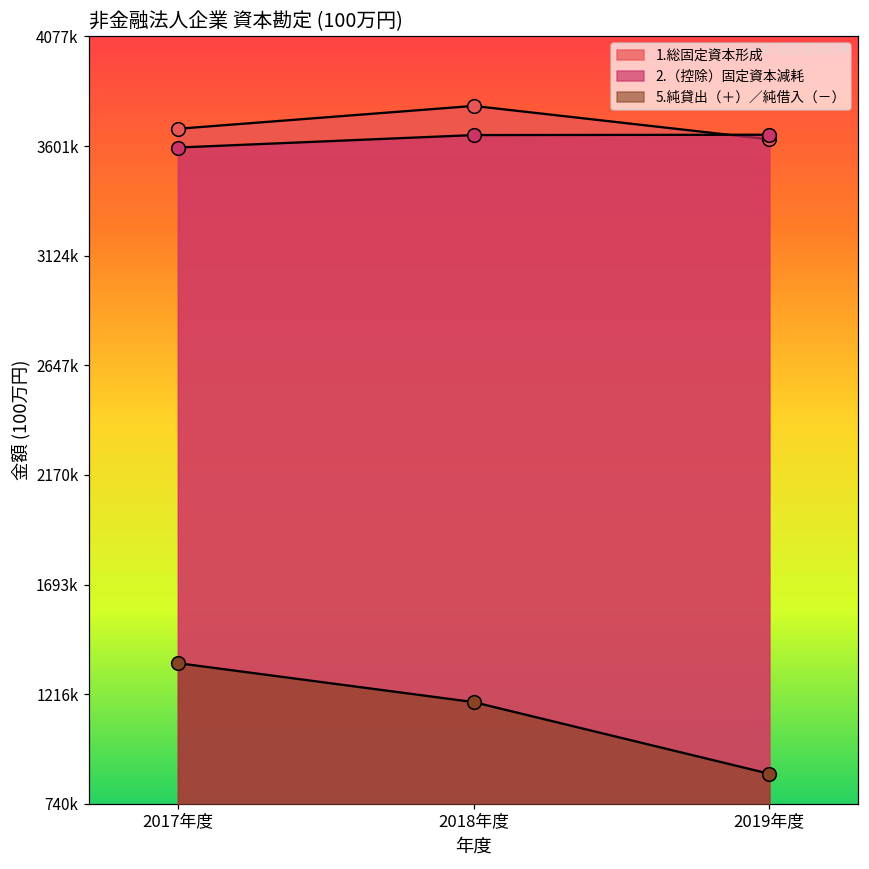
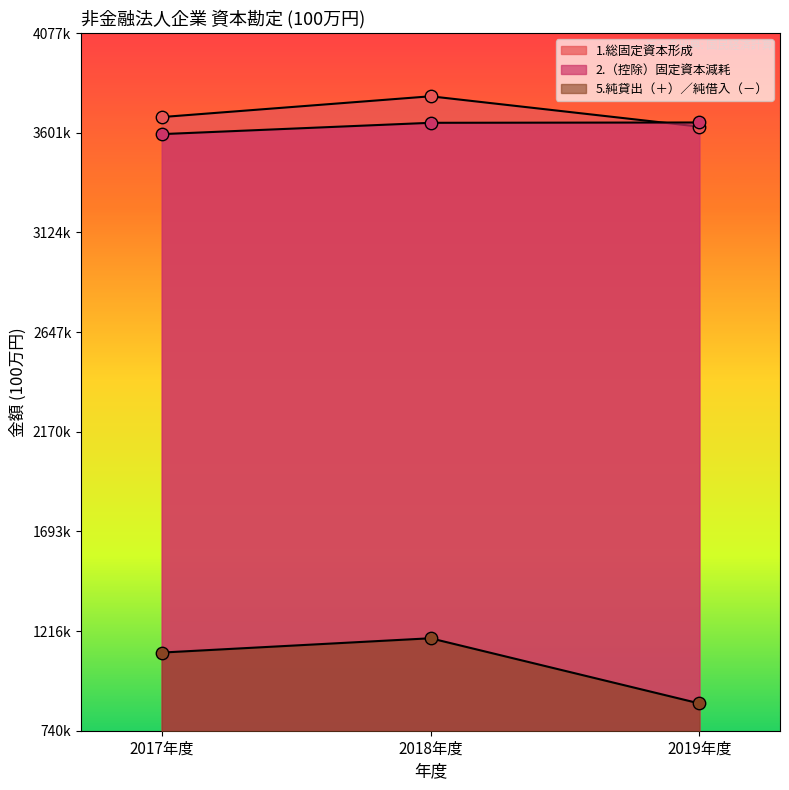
  {
    "5.純貸出（＋）／純借入（－）": {
-     "2017年度": 1350000,
+     "2017年度": 1110000,
      "2018年度": 1180000,
      "2019年度": 870000
    }
  }
